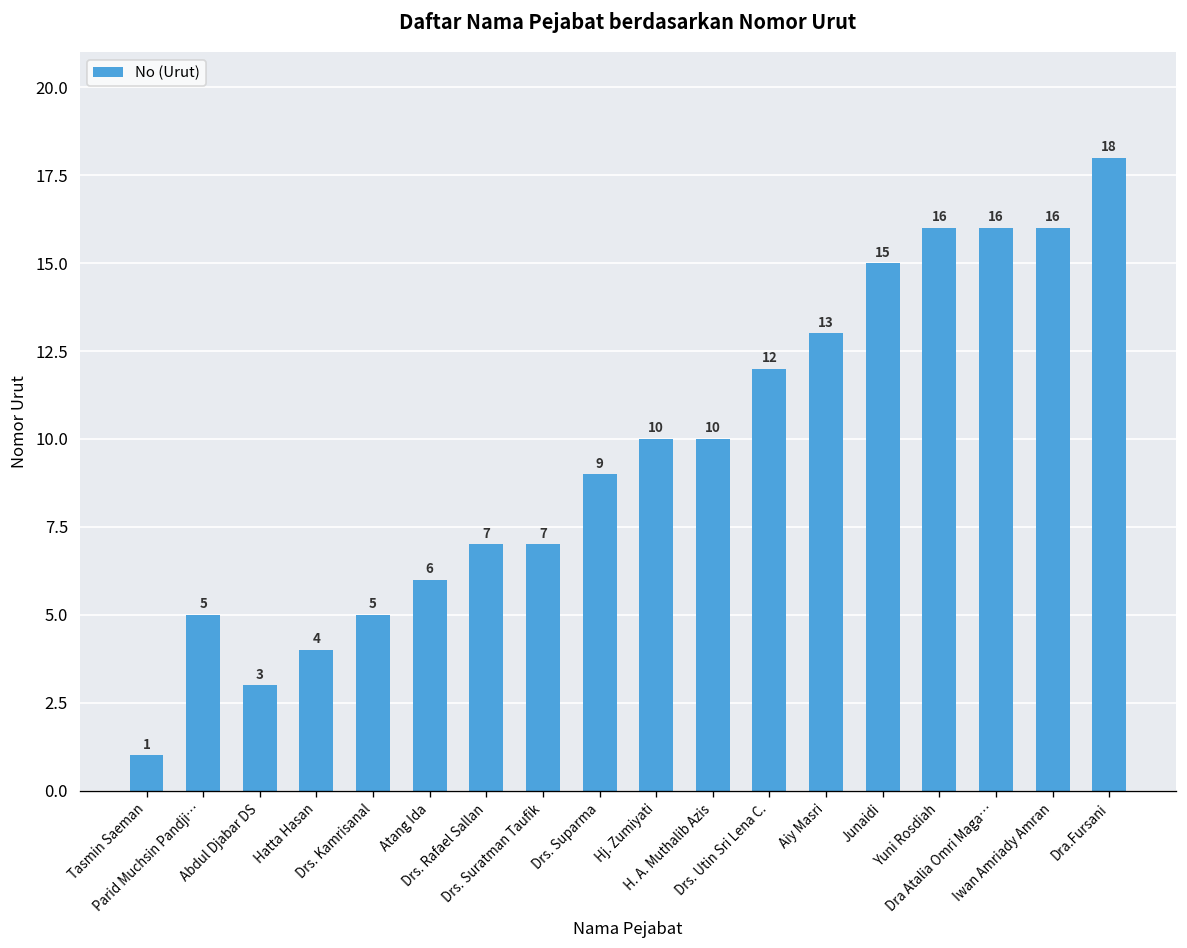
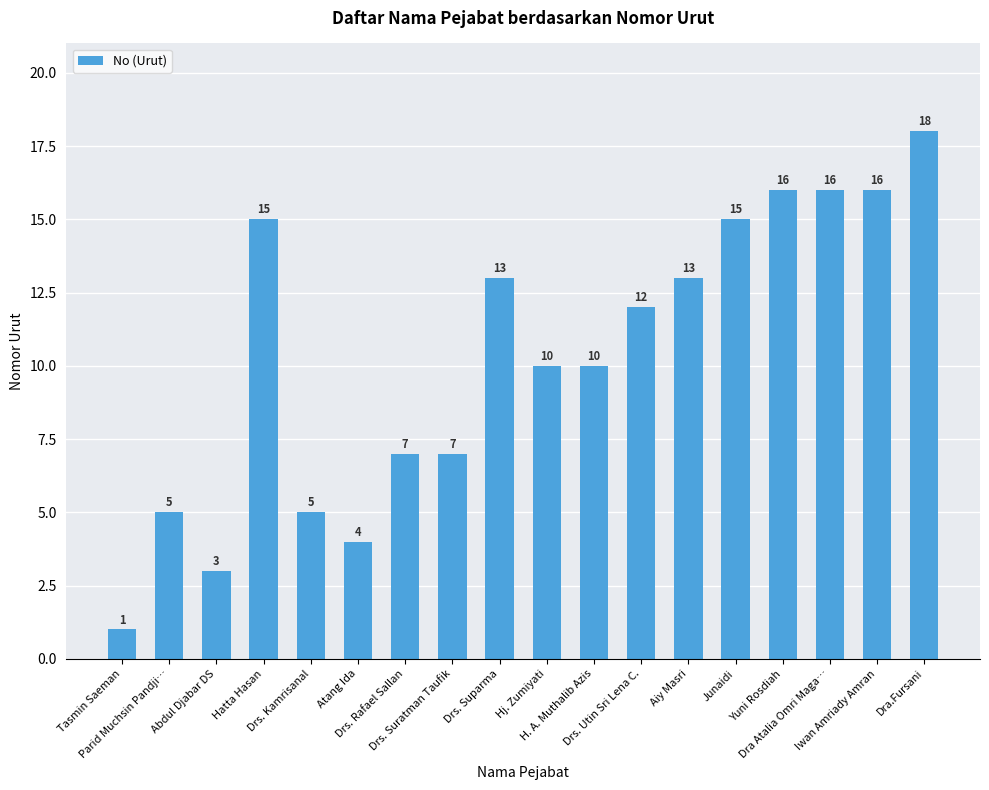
  {
    "Tasmin Saeman": 1,
    "Parid Muchsin Pandji…": 5,
    "Abdul Djabar DS": 3,
-   "Hatta Hasan": 4,
+   "Hatta Hasan": 15,
    "Drs. Kamrisanal": 5,
-   "Atang Ida": 6,
+   "Atang Ida": 4,
    "Drs. Rafael Sallan": 7,
    "Drs. Suratman Taufik": 7,
-   "Drs. Suparma": 9,
+   "Drs. Suparma": 13,
    "Hj. Zumiyati": 10,
    "H. A. Muthalib Azis": 10,
    "Drs. Utin Sri Lena C.": 12,
    "Aiy Masri": 13,
    "Junaidi": 15,
    "Yuni Rosdiah": 16,
    "Dra Atalia Omri Maga…": 16,
    "Iwan Amriady Amran": 16,
    "Dra.Fursani": 18
  }
